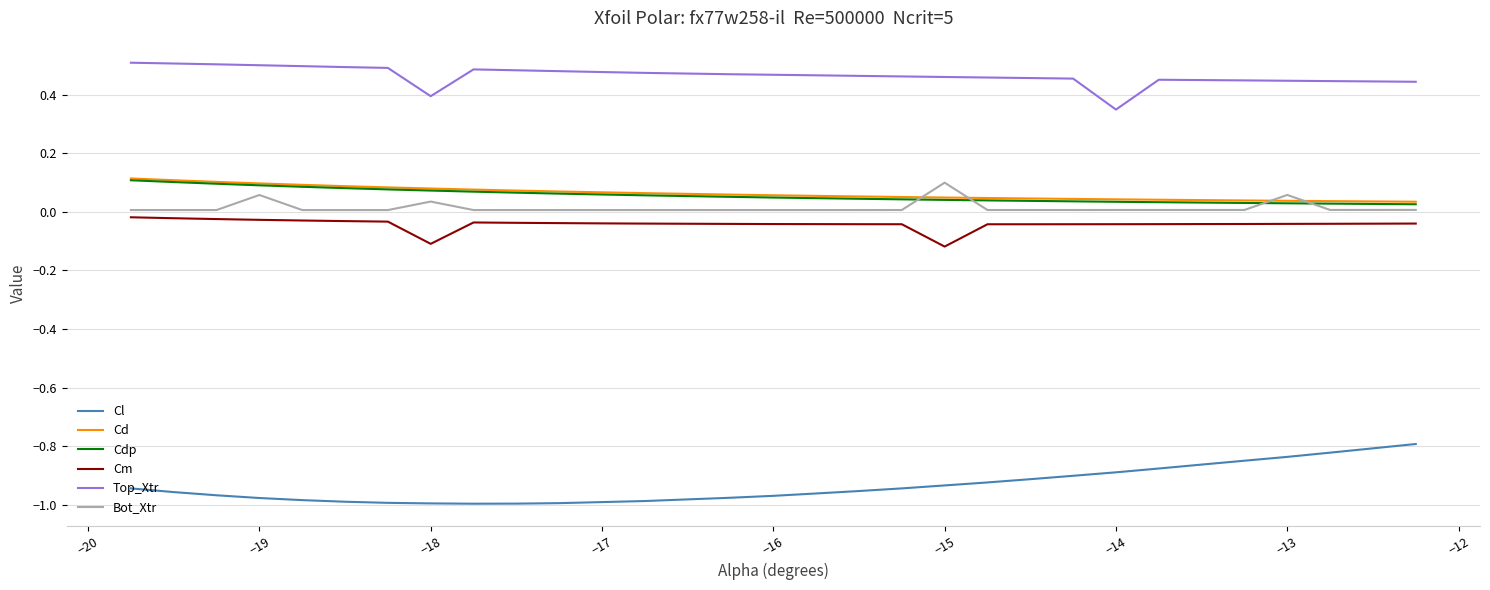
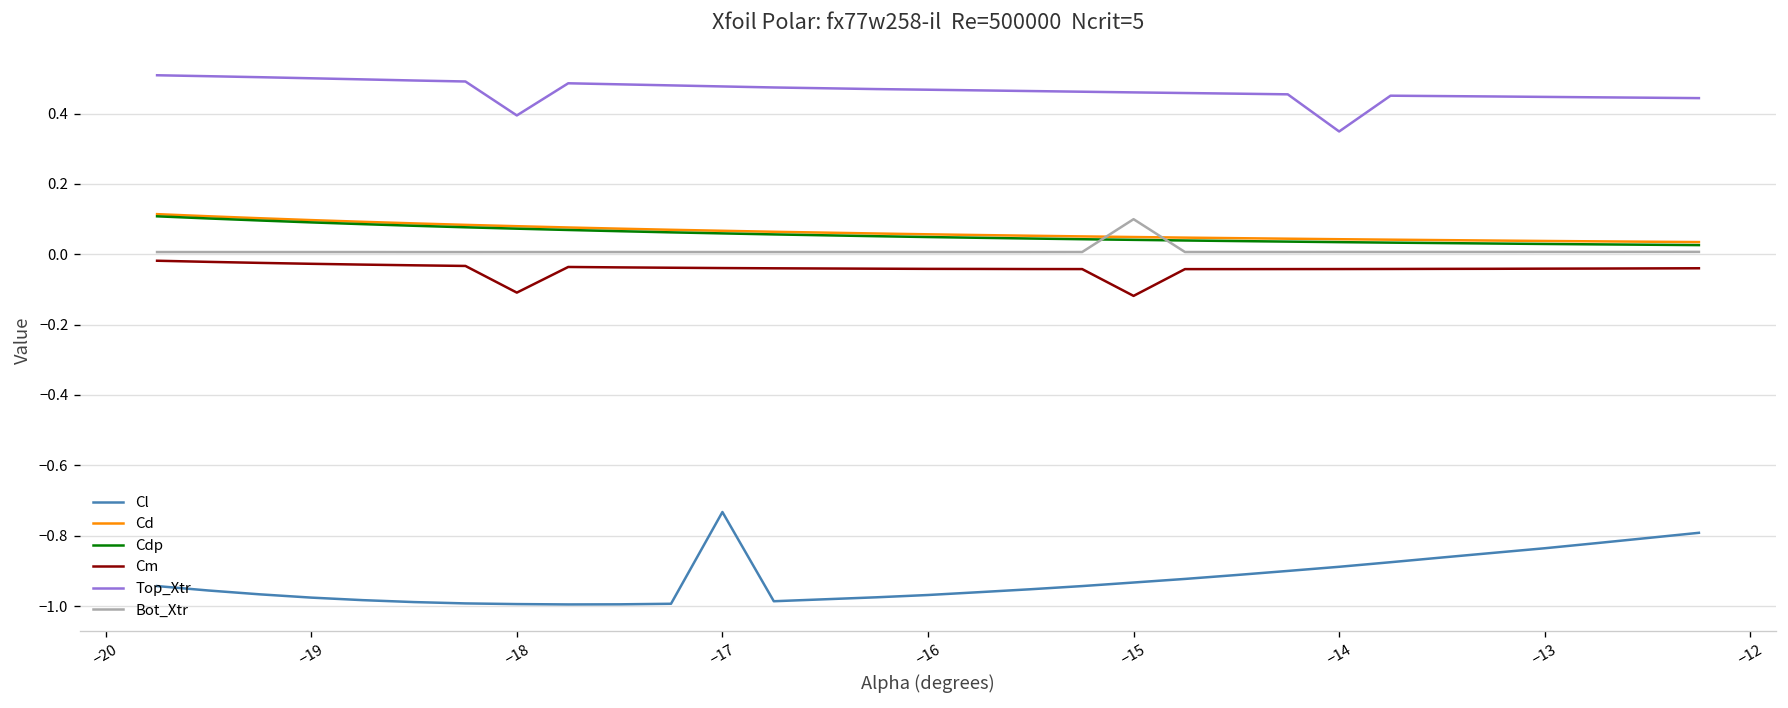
  {
    "Cl": {
      "−19": -0.98,
      "−18": -0.99,
-     "−17": -0.99,
+     "−17": -0.73,
      "−16": -0.97,
      "−15": -0.93,
      "−14": -0.89,
      "−13": -0.84
    },
    "Cm": {
      "−19": -0.03,
      "−18": -0.11,
      "−17": -0.04,
      "−16": -0.04,
      "−15": -0.12,
      "−14": -0.04,
      "−13": -0.04
    },
    "Top_Xtr": {
      "−19": 0.50,
      "−18": 0.39,
      "−17": 0.48,
      "−16": 0.47,
      "−15": 0.46,
      "−14": 0.35,
      "−13": 0.45
    },
    "Bot_Xtr": {
-     "−19": 0.06,
-     "−18": 0.04,
+     "−19": 0.01,
+     "−18": 0.01,
      "−17": 0.01,
      "−16": 0.01,
      "−15": 0.10,
      "−14": 0.01,
-     "−13": 0.06
+     "−13": 0.01
    }
  }
